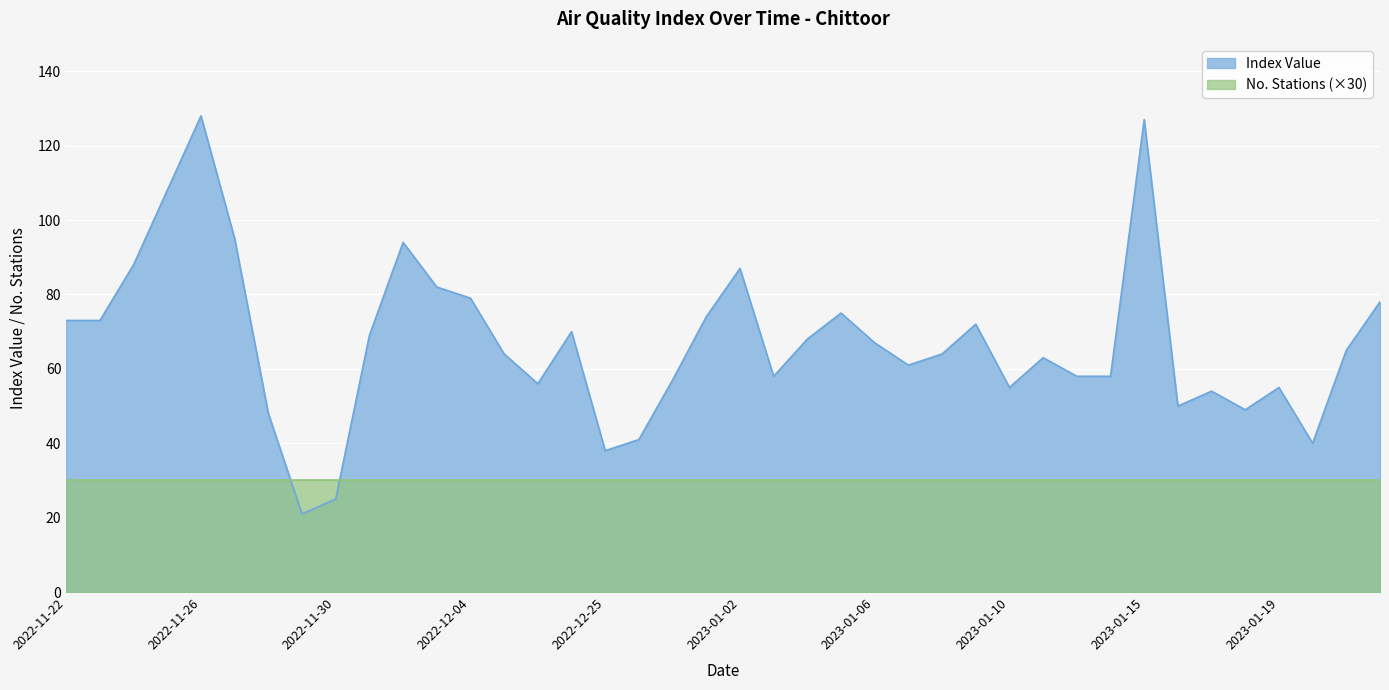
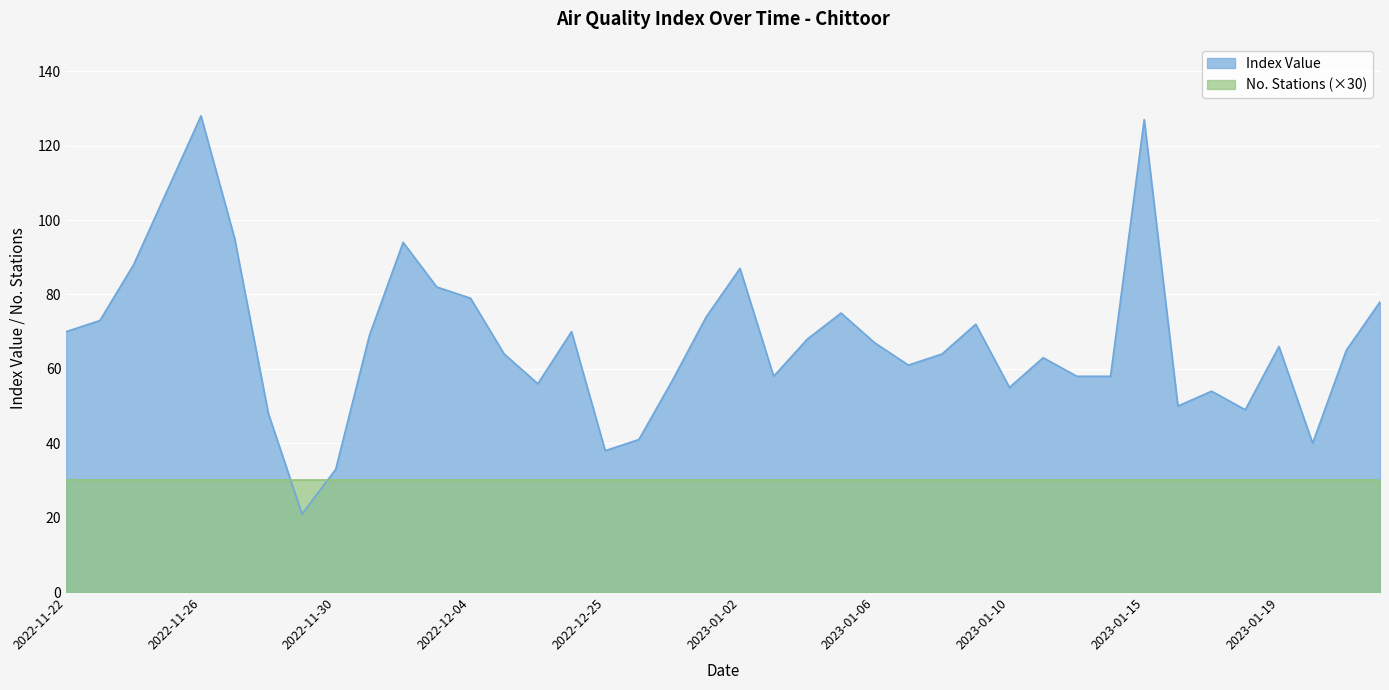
  {
    "Index Value": {
-     "2022-11-22": 73,
+     "2022-11-22": 70,
      "2022-11-26": 128,
-     "2022-11-30": 25,
+     "2022-11-30": 33,
      "2022-12-04": 79,
      "2022-12-25": 38,
      "2023-01-02": 87,
      "2023-01-06": 67,
      "2023-01-10": 55,
      "2023-01-15": 127,
-     "2023-01-19": 55
+     "2023-01-19": 66
    },
    "No. Stations (×30)": {
      "2022-11-22": 30,
      "2022-11-26": 30,
      "2022-11-30": 30,
      "2022-12-04": 30,
      "2022-12-25": 30,
      "2023-01-02": 30,
      "2023-01-06": 30,
      "2023-01-10": 30,
      "2023-01-15": 30,
      "2023-01-19": 30
    }
  }
